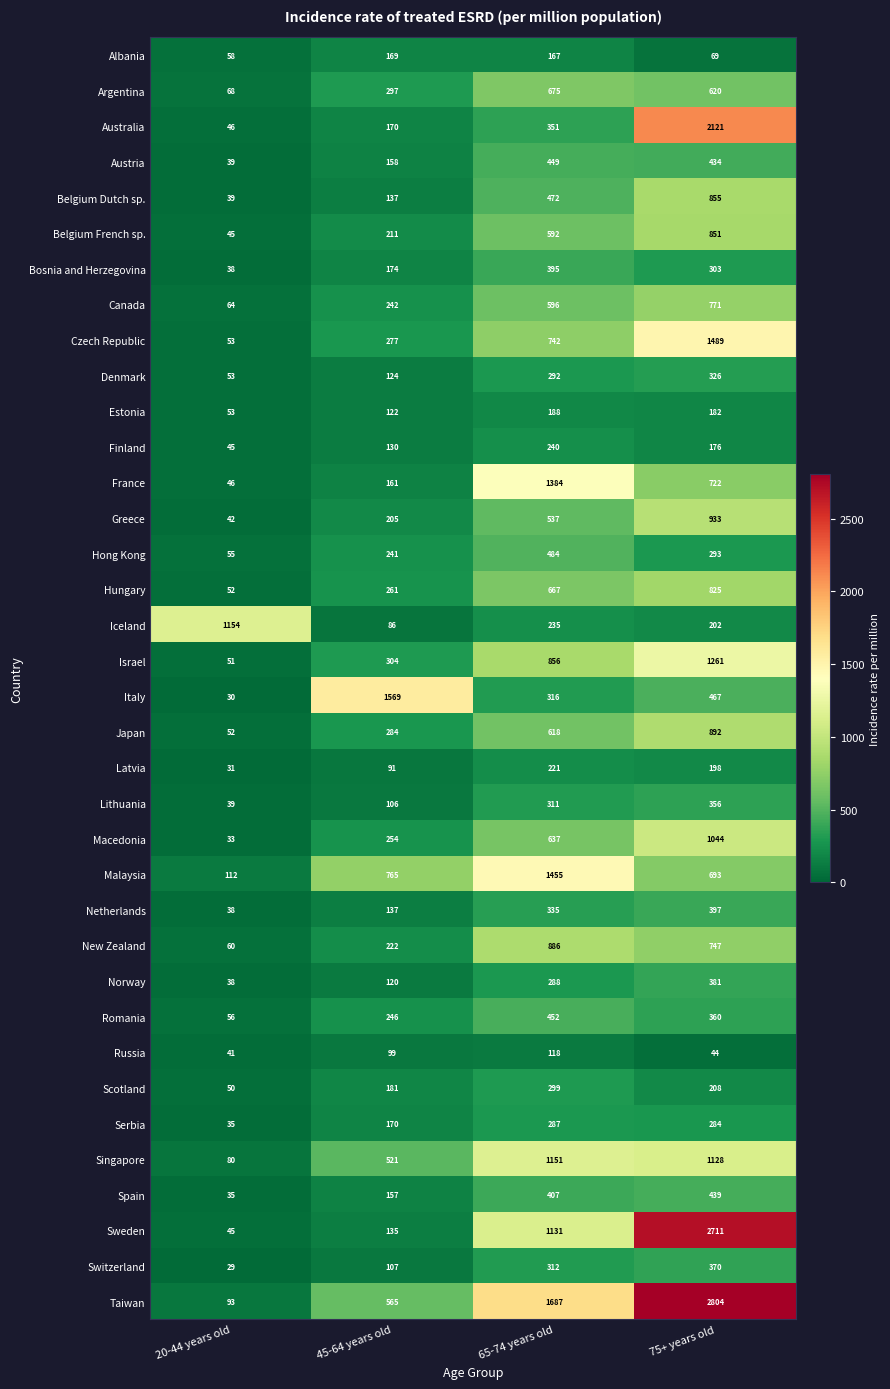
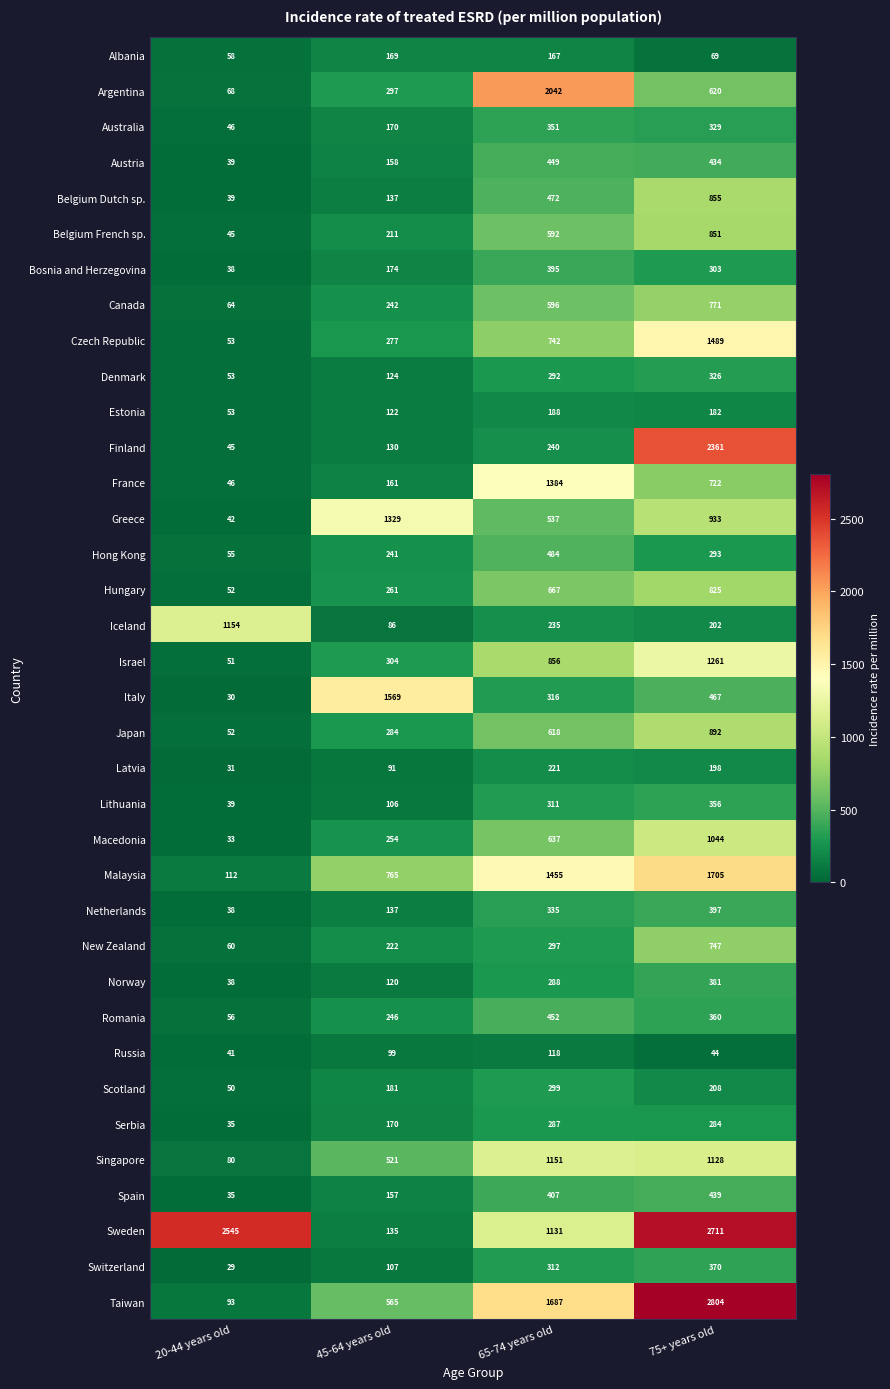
  {
    "Albania": {
      "20-44 years old": 58,
      "45-64 years old": 169,
      "65-74 years old": 167,
      "75+ years old": 69
    },
    "Argentina": {
      "20-44 years old": 68,
      "45-64 years old": 297,
-     "65-74 years old": 675,
+     "65-74 years old": 2042,
      "75+ years old": 620
    },
    "Australia": {
      "20-44 years old": 46,
      "45-64 years old": 170,
      "65-74 years old": 351,
-     "75+ years old": 2121
+     "75+ years old": 329
    },
    "Austria": {
      "20-44 years old": 39,
      "45-64 years old": 158,
      "65-74 years old": 449,
      "75+ years old": 434
    },
    "Belgium Dutch sp.": {
      "20-44 years old": 39,
      "45-64 years old": 137,
      "65-74 years old": 472,
      "75+ years old": 855
    },
    "Belgium French sp.": {
      "20-44 years old": 45,
      "45-64 years old": 211,
      "65-74 years old": 592,
      "75+ years old": 851
    },
    "Bosnia and Herzegovina": {
      "20-44 years old": 38,
      "45-64 years old": 174,
      "65-74 years old": 395,
      "75+ years old": 303
    },
    "Canada": {
      "20-44 years old": 64,
      "45-64 years old": 242,
      "65-74 years old": 596,
      "75+ years old": 771
    },
    "Czech Republic": {
      "20-44 years old": 53,
      "45-64 years old": 277,
      "65-74 years old": 742,
      "75+ years old": 1489
    },
    "Denmark": {
      "20-44 years old": 53,
      "45-64 years old": 124,
      "65-74 years old": 292,
      "75+ years old": 326
    },
    "Estonia": {
      "20-44 years old": 53,
      "45-64 years old": 122,
      "65-74 years old": 188,
      "75+ years old": 182
    },
    "Finland": {
      "20-44 years old": 45,
      "45-64 years old": 130,
      "65-74 years old": 240,
-     "75+ years old": 176
+     "75+ years old": 2361
    },
    "France": {
      "20-44 years old": 46,
      "45-64 years old": 161,
      "65-74 years old": 1384,
      "75+ years old": 722
    },
    "Greece": {
      "20-44 years old": 42,
-     "45-64 years old": 205,
+     "45-64 years old": 1329,
      "65-74 years old": 537,
      "75+ years old": 933
    },
    "Hong Kong": {
      "20-44 years old": 55,
      "45-64 years old": 241,
      "65-74 years old": 484,
      "75+ years old": 293
    },
    "Hungary": {
      "20-44 years old": 52,
      "45-64 years old": 261,
      "65-74 years old": 667,
      "75+ years old": 825
    },
    "Iceland": {
      "20-44 years old": 1154,
      "45-64 years old": 86,
      "65-74 years old": 235,
      "75+ years old": 202
    },
    "Israel": {
      "20-44 years old": 51,
      "45-64 years old": 304,
      "65-74 years old": 856,
      "75+ years old": 1261
    },
    "Italy": {
      "20-44 years old": 30,
      "45-64 years old": 1569,
      "65-74 years old": 316,
      "75+ years old": 467
    },
    "Japan": {
      "20-44 years old": 52,
      "45-64 years old": 284,
      "65-74 years old": 618,
      "75+ years old": 892
    },
    "Latvia": {
      "20-44 years old": 31,
      "45-64 years old": 91,
      "65-74 years old": 221,
      "75+ years old": 198
    },
    "Lithuania": {
      "20-44 years old": 39,
      "45-64 years old": 106,
      "65-74 years old": 311,
      "75+ years old": 356
    },
    "Macedonia": {
      "20-44 years old": 33,
      "45-64 years old": 254,
      "65-74 years old": 637,
      "75+ years old": 1044
    },
    "Malaysia": {
      "20-44 years old": 112,
      "45-64 years old": 765,
      "65-74 years old": 1455,
-     "75+ years old": 693
+     "75+ years old": 1705
    },
    "Netherlands": {
      "20-44 years old": 38,
      "45-64 years old": 137,
      "65-74 years old": 335,
      "75+ years old": 397
    },
    "New Zealand": {
      "20-44 years old": 60,
      "45-64 years old": 222,
-     "65-74 years old": 886,
+     "65-74 years old": 297,
      "75+ years old": 747
    },
    "Norway": {
      "20-44 years old": 38,
      "45-64 years old": 120,
      "65-74 years old": 288,
      "75+ years old": 381
    },
    "Romania": {
      "20-44 years old": 56,
      "45-64 years old": 246,
      "65-74 years old": 452,
      "75+ years old": 360
    },
    "Russia": {
      "20-44 years old": 41,
      "45-64 years old": 99,
      "65-74 years old": 118,
      "75+ years old": 44
    },
    "Scotland": {
      "20-44 years old": 50,
      "45-64 years old": 181,
      "65-74 years old": 299,
      "75+ years old": 208
    },
    "Serbia": {
      "20-44 years old": 35,
      "45-64 years old": 170,
      "65-74 years old": 287,
      "75+ years old": 284
    },
    "Singapore": {
      "20-44 years old": 80,
      "45-64 years old": 521,
      "65-74 years old": 1151,
      "75+ years old": 1128
    },
    "Spain": {
      "20-44 years old": 35,
      "45-64 years old": 157,
      "65-74 years old": 407,
      "75+ years old": 439
    },
    "Sweden": {
-     "20-44 years old": 45,
+     "20-44 years old": 2545,
      "45-64 years old": 135,
      "65-74 years old": 1131,
      "75+ years old": 2711
    },
    "Switzerland": {
      "20-44 years old": 29,
      "45-64 years old": 107,
      "65-74 years old": 312,
      "75+ years old": 370
    },
    "Taiwan": {
      "20-44 years old": 93,
      "45-64 years old": 565,
      "65-74 years old": 1687,
      "75+ years old": 2804
    }
  }
